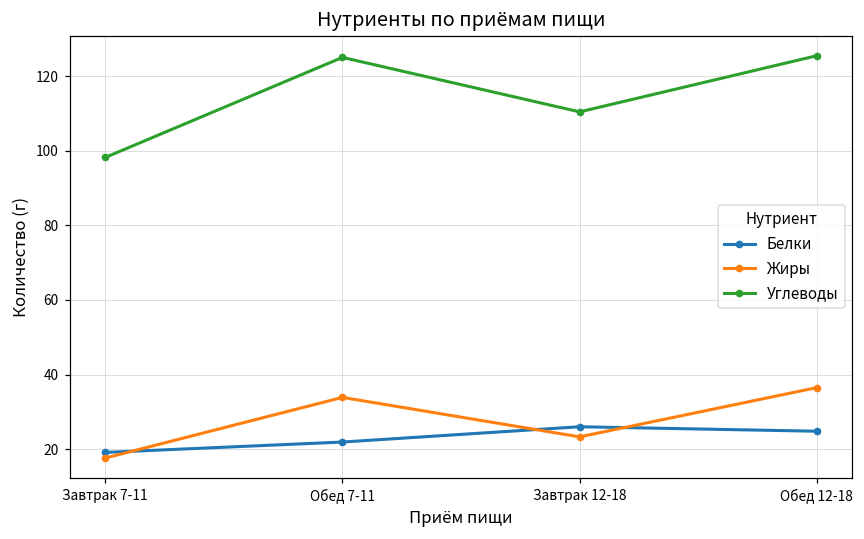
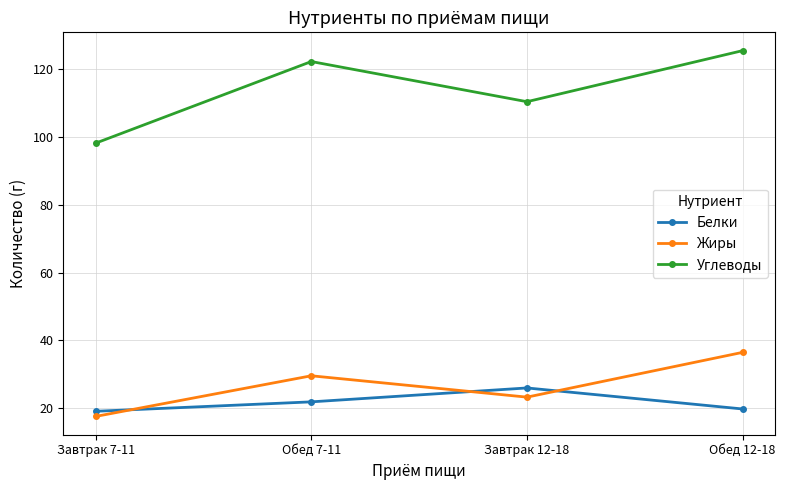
  {
    "Белки": {
      "Завтрак 7-11": 19,
      "Обед 7-11": 22,
      "Завтрак 12-18": 26,
-     "Обед 12-18": 25
+     "Обед 12-18": 20
    },
    "Жиры": {
      "Завтрак 7-11": 18,
-     "Обед 7-11": 34,
+     "Обед 7-11": 30,
      "Завтрак 12-18": 23,
      "Обед 12-18": 37
    },
    "Углеводы": {
      "Завтрак 7-11": 98,
-     "Обед 7-11": 125,
+     "Обед 7-11": 122,
      "Завтрак 12-18": 110,
      "Обед 12-18": 126
    }
  }
